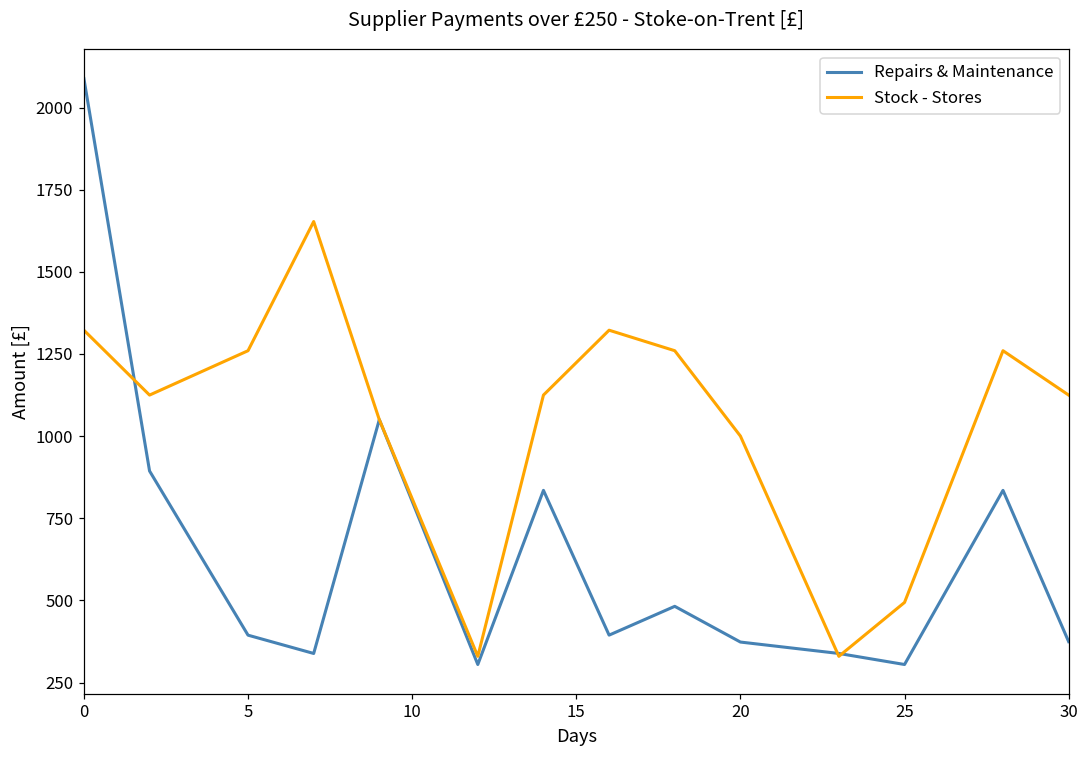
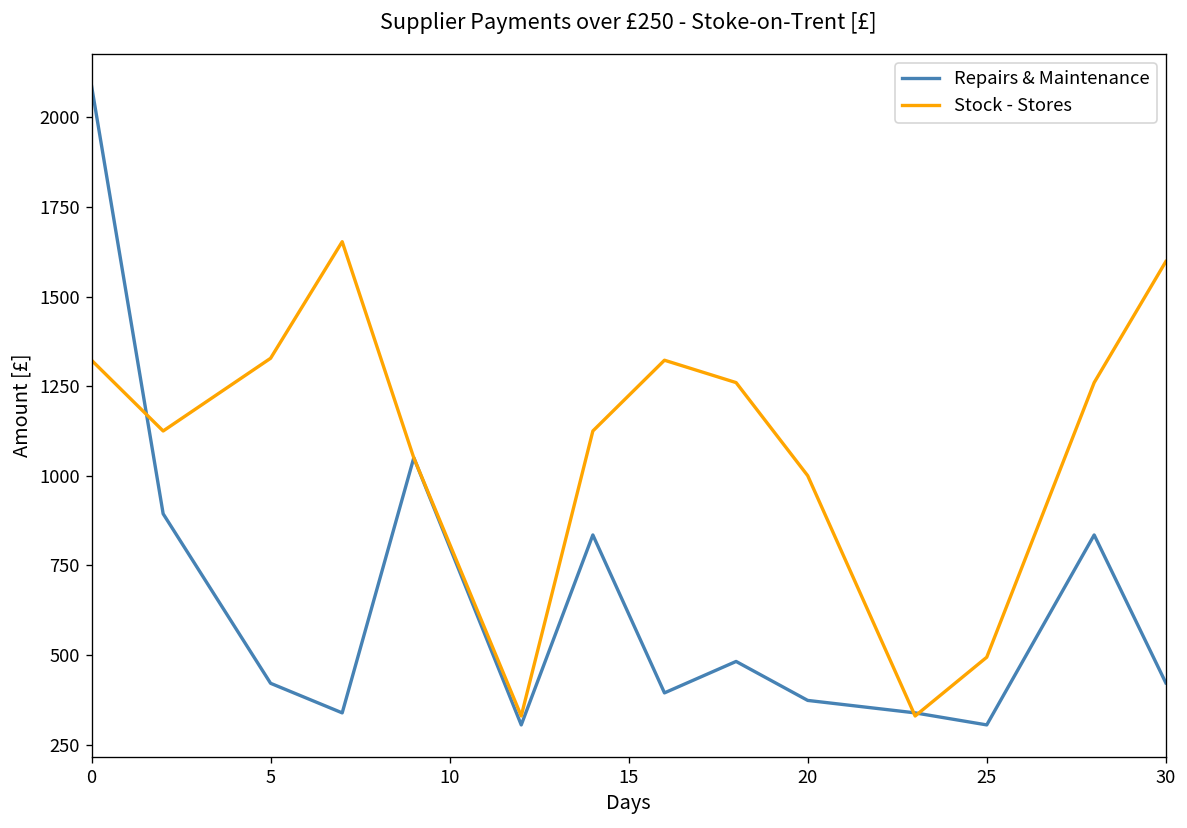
  {
    "Repairs & Maintenance": {
      "0": 2090,
-     "5": 390,
+     "5": 420,
      "20": 370,
      "25": 310,
-     "30": 370
+     "30": 420
    },
    "Stock - Stores": {
      "0": 1320,
-     "5": 1260,
+     "5": 1330,
      "20": 1000,
      "25": 490,
-     "30": 1130
+     "30": 1600
    }
  }
